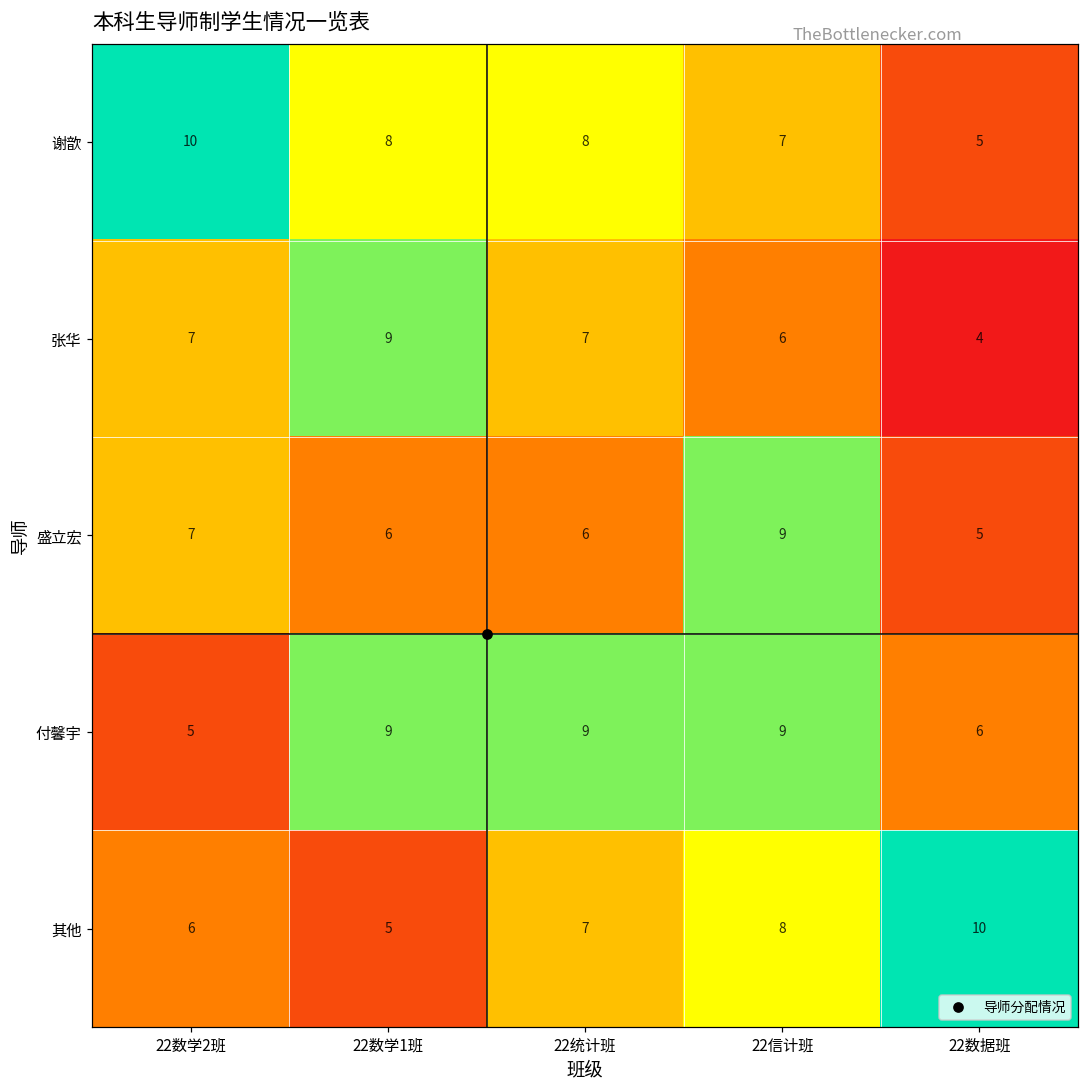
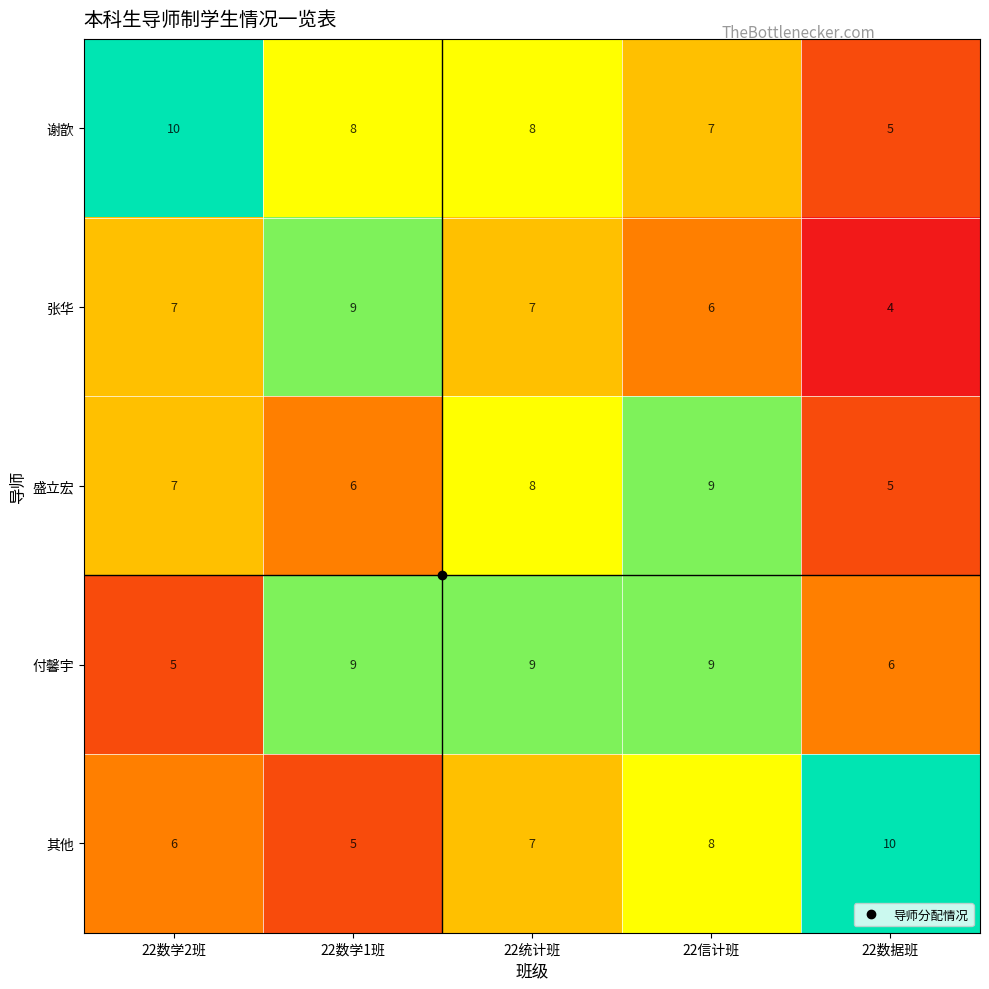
  {
    "谢歆": {
      "22数学2班": 10,
      "22数学1班": 8,
      "22统计班": 8,
      "22信计班": 7,
      "22数据班": 5
    },
    "张华": {
      "22数学2班": 7,
      "22数学1班": 9,
      "22统计班": 7,
      "22信计班": 6,
      "22数据班": 4
    },
    "盛立宏": {
      "22数学2班": 7,
      "22数学1班": 6,
-     "22统计班": 6,
+     "22统计班": 8,
      "22信计班": 9,
      "22数据班": 5
    },
    "付馨宇": {
      "22数学2班": 5,
      "22数学1班": 9,
      "22统计班": 9,
      "22信计班": 9,
      "22数据班": 6
    },
    "其他": {
      "22数学2班": 6,
      "22数学1班": 5,
      "22统计班": 7,
      "22信计班": 8,
      "22数据班": 10
    }
  }
